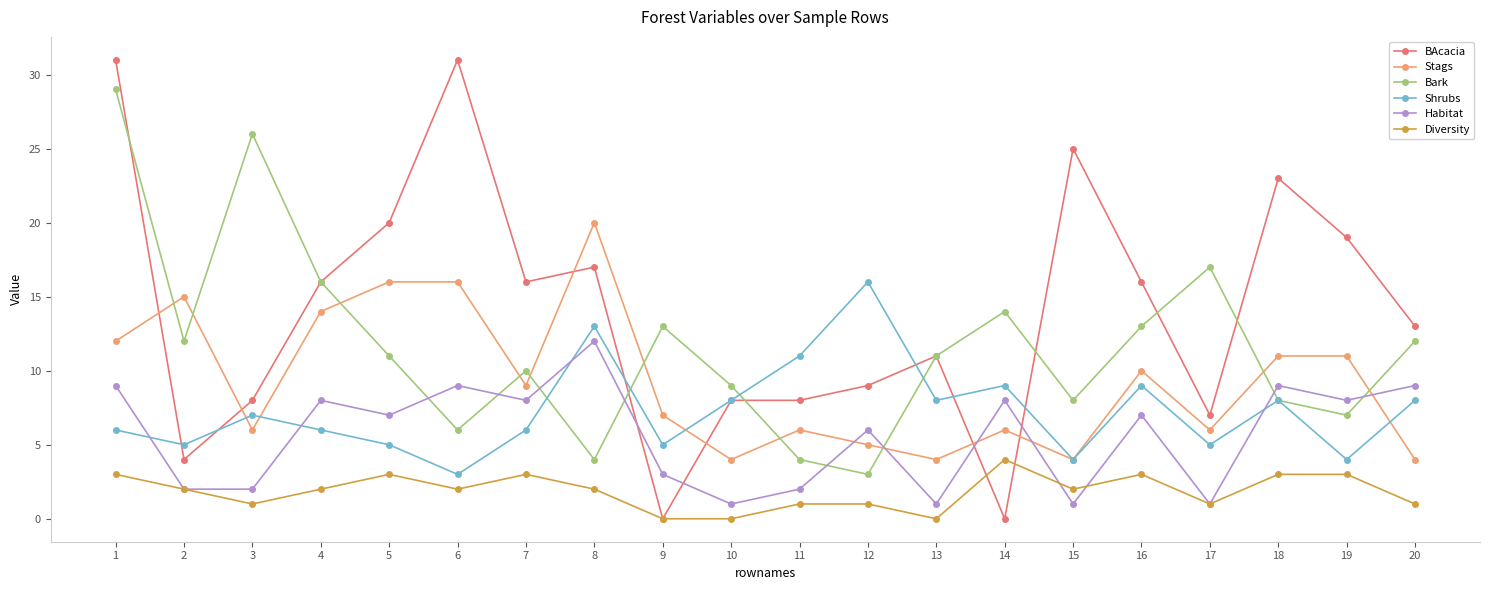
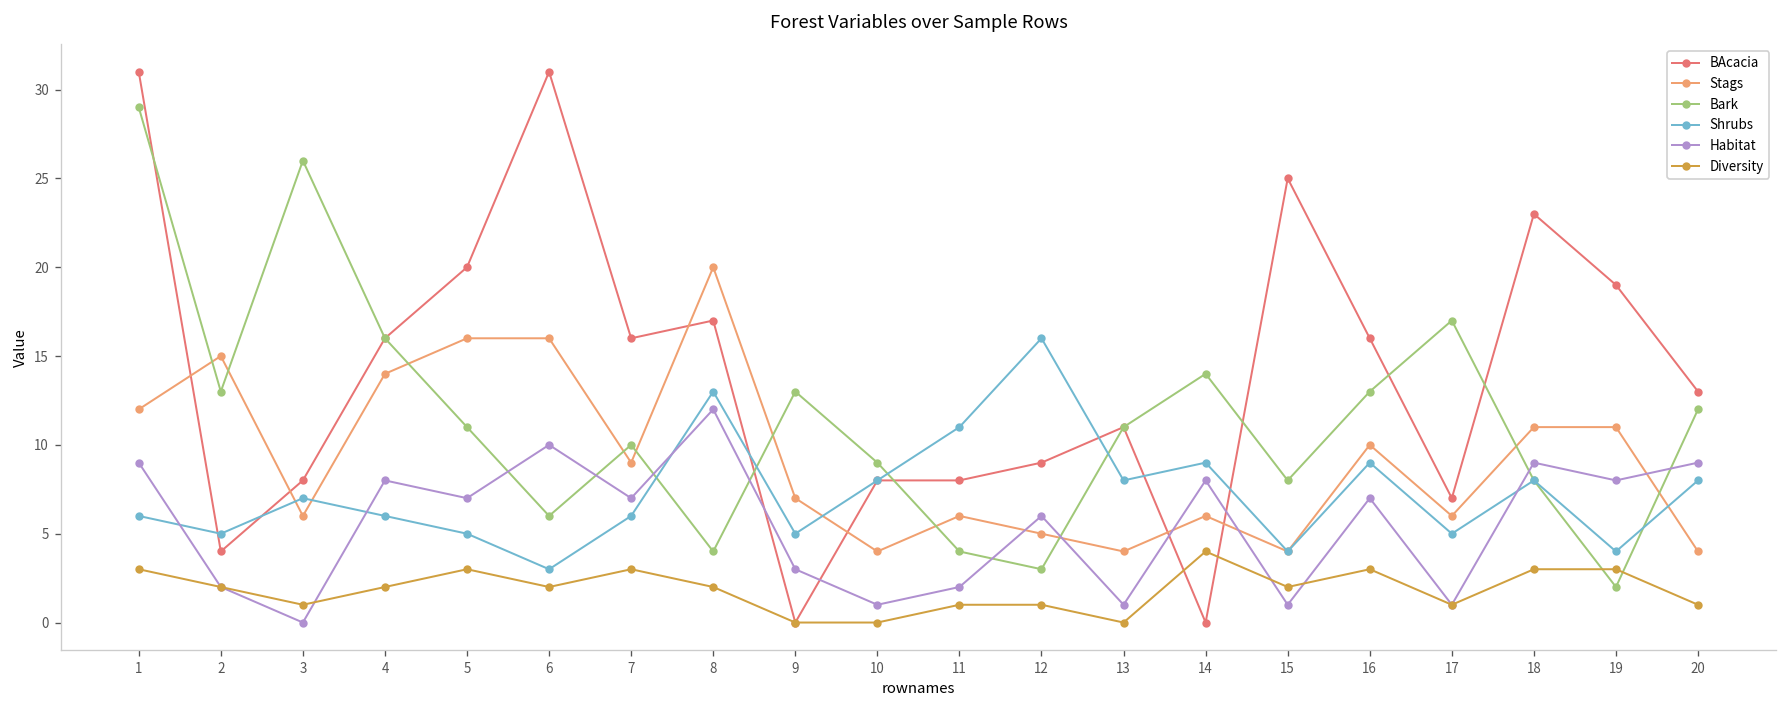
  {
    "Bark": {
      "1": 29,
-     "2": 12,
+     "2": 13,
      "3": 26,
      "5": 11,
      "6": 6,
      "7": 10,
      "8": 4,
      "9": 13,
      "10": 9,
      "11": 4,
      "12": 3,
      "14": 14,
      "15": 8,
      "16": 13,
      "17": 17,
-     "19": 7,
+     "19": 2,
      "20": 12
    },
    "Shrubs": {
      "1": 6,
      "2": 5,
      "3": 7,
      "4": 6,
      "5": 5,
      "6": 3,
      "7": 6,
      "8": 13,
      "9": 5,
      "11": 11,
      "12": 16,
      "13": 8,
      "14": 9,
      "16": 9,
      "17": 5,
      "19": 4,
      "20": 8
    },
    "Habitat": {
      "1": 9,
-     "3": 2,
+     "3": 0,
      "4": 8,
      "5": 7,
-     "6": 9,
-     "7": 8,
+     "6": 10,
+     "7": 7,
      "8": 12,
      "9": 3,
      "10": 1,
      "11": 2,
      "12": 6,
      "13": 1,
      "14": 8,
      "15": 1,
      "16": 7,
      "18": 9,
      "19": 8,
      "20": 9
    }
  }
